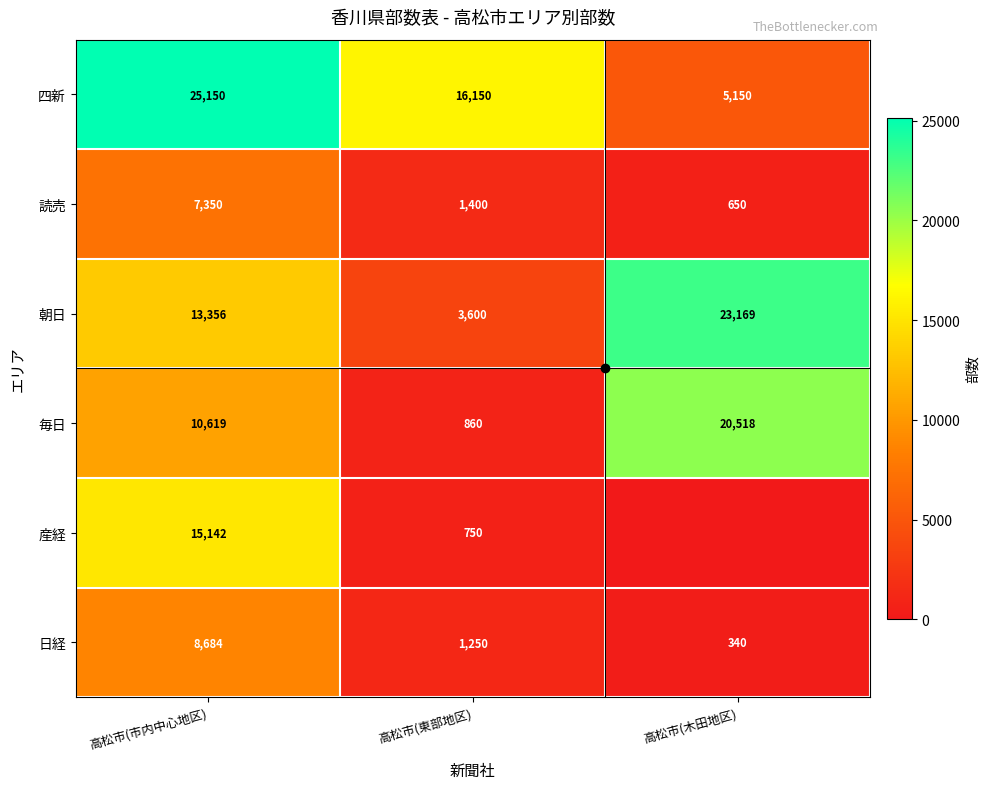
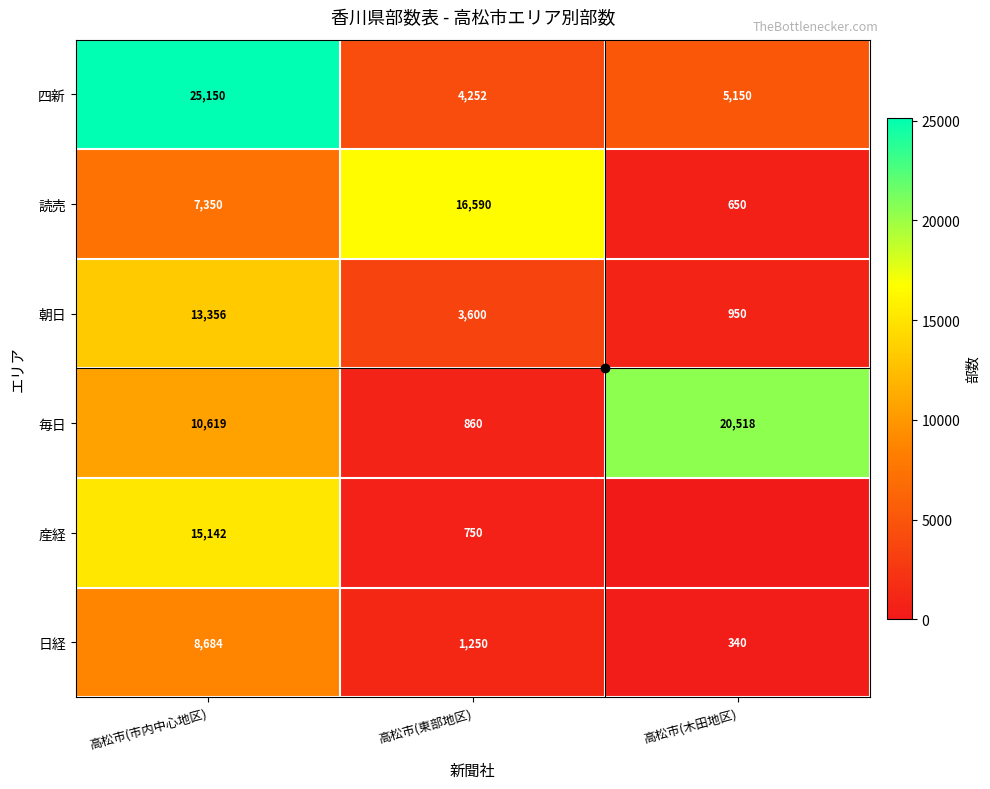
  {
    "四新": {
      "高松市(市内中心地区)": "25,150",
-     "高松市(東部地区)": "16,150",
+     "高松市(東部地区)": "4,252",
      "高松市(木田地区)": "5,150"
    },
    "読売": {
      "高松市(市内中心地区)": "7,350",
-     "高松市(東部地区)": "1,400",
+     "高松市(東部地区)": "16,590",
      "高松市(木田地区)": "650"
    },
    "朝日": {
      "高松市(市内中心地区)": "13,356",
      "高松市(東部地区)": "3,600",
-     "高松市(木田地区)": "23,169"
+     "高松市(木田地区)": "950"
    },
    "毎日": {
      "高松市(市内中心地区)": "10,619",
      "高松市(東部地区)": "860",
      "高松市(木田地区)": "20,518"
    },
    "産経": {
      "高松市(市内中心地区)": "15,142",
      "高松市(東部地区)": "750"
    },
    "日経": {
      "高松市(市内中心地区)": "8,684",
      "高松市(東部地区)": "1,250",
      "高松市(木田地区)": "340"
    }
  }
